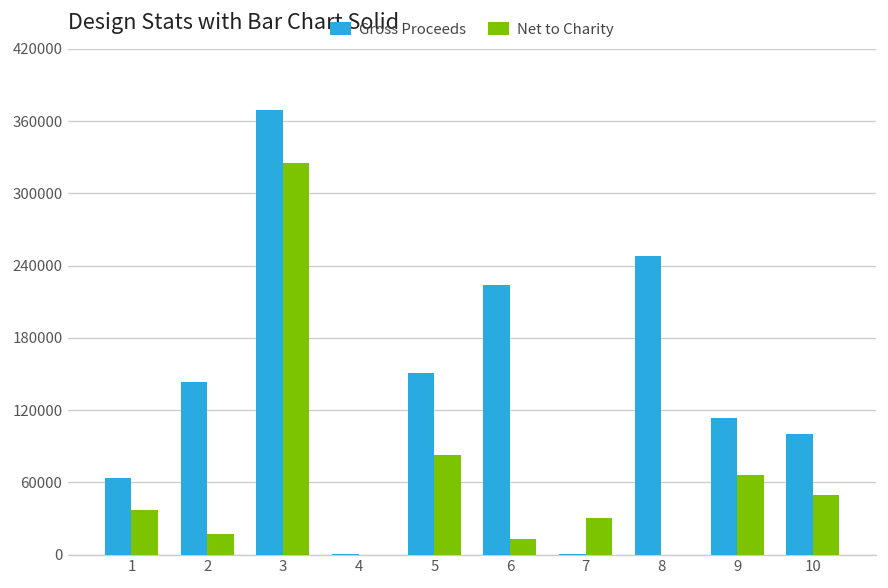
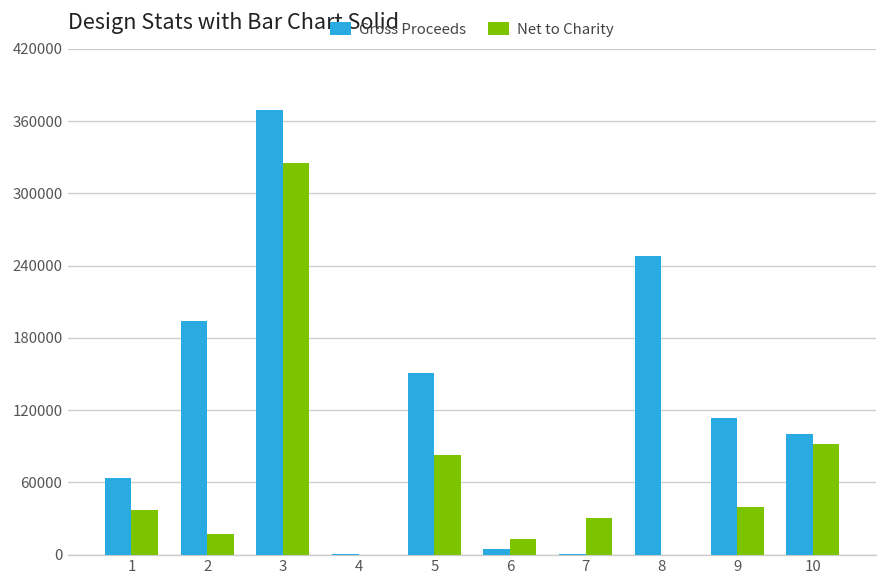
  {
    "Gross Proceeds": {
      "1": 64000,
-     "2": 143000,
+     "2": 194000,
      "3": 369000,
      "5": 151000,
-     "6": 224000,
+     "6": 5000,
      "8": 248000,
      "9": 113000,
      "10": 100000
    },
    "Net to Charity": {
      "1": 37000,
      "2": 17000,
      "3": 325000,
      "4": 0,
      "5": 83000,
      "6": 13000,
      "7": 30000,
      "8": 0,
-     "9": 66000,
-     "10": 49000
+     "9": 39000,
+     "10": 92000
    }
  }
